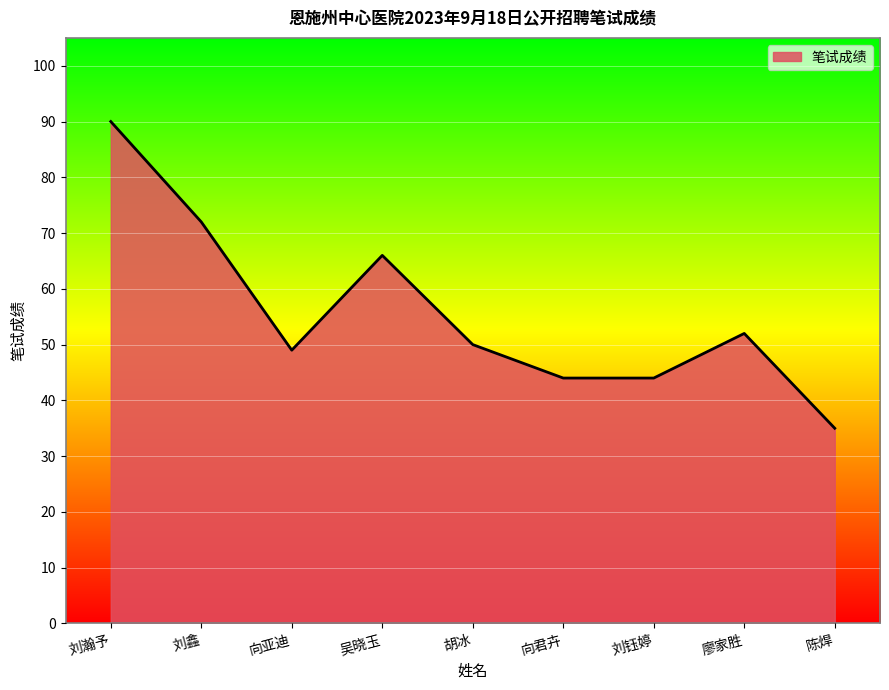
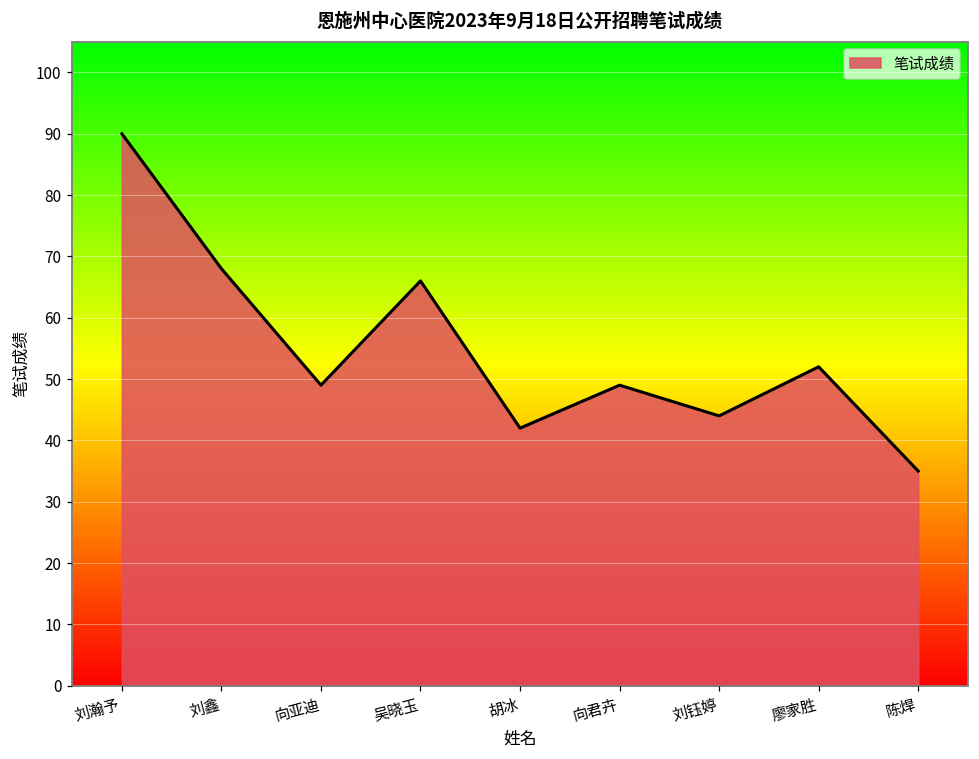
  {
    "刘瀚予": 90,
-   "刘鑫": 72,
+   "刘鑫": 68,
    "向亚迪": 49,
    "吴晓玉": 66,
-   "胡冰": 50,
-   "向君卉": 44,
+   "胡冰": 42,
+   "向君卉": 49,
    "刘钰婷": 44,
    "廖家胜": 52,
    "陈焊": 35
  }
